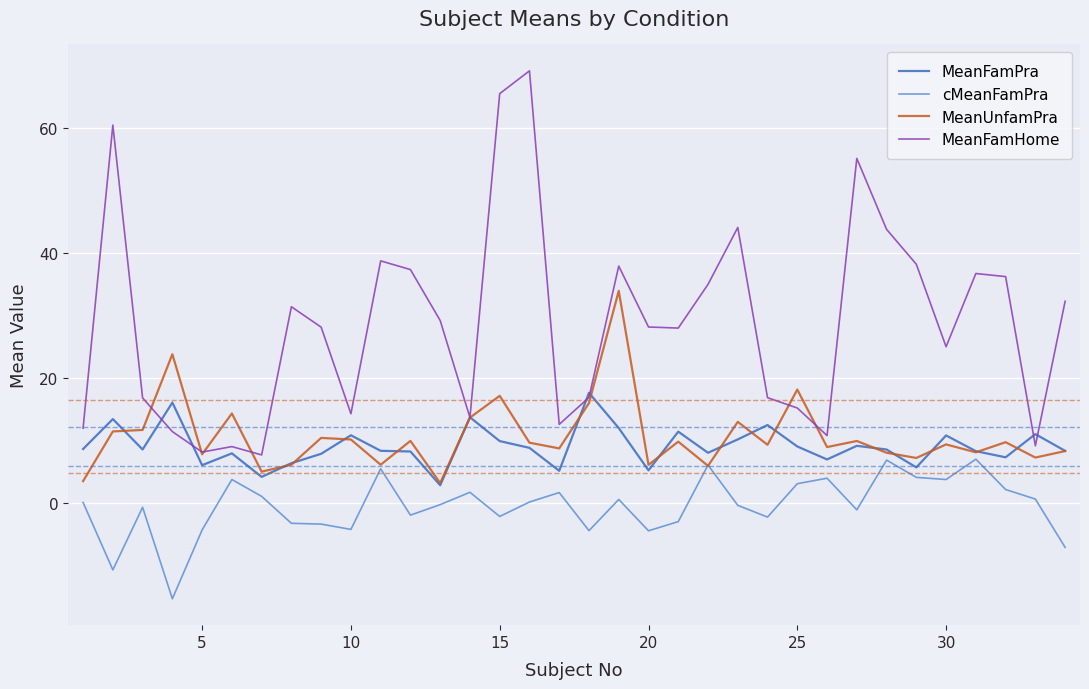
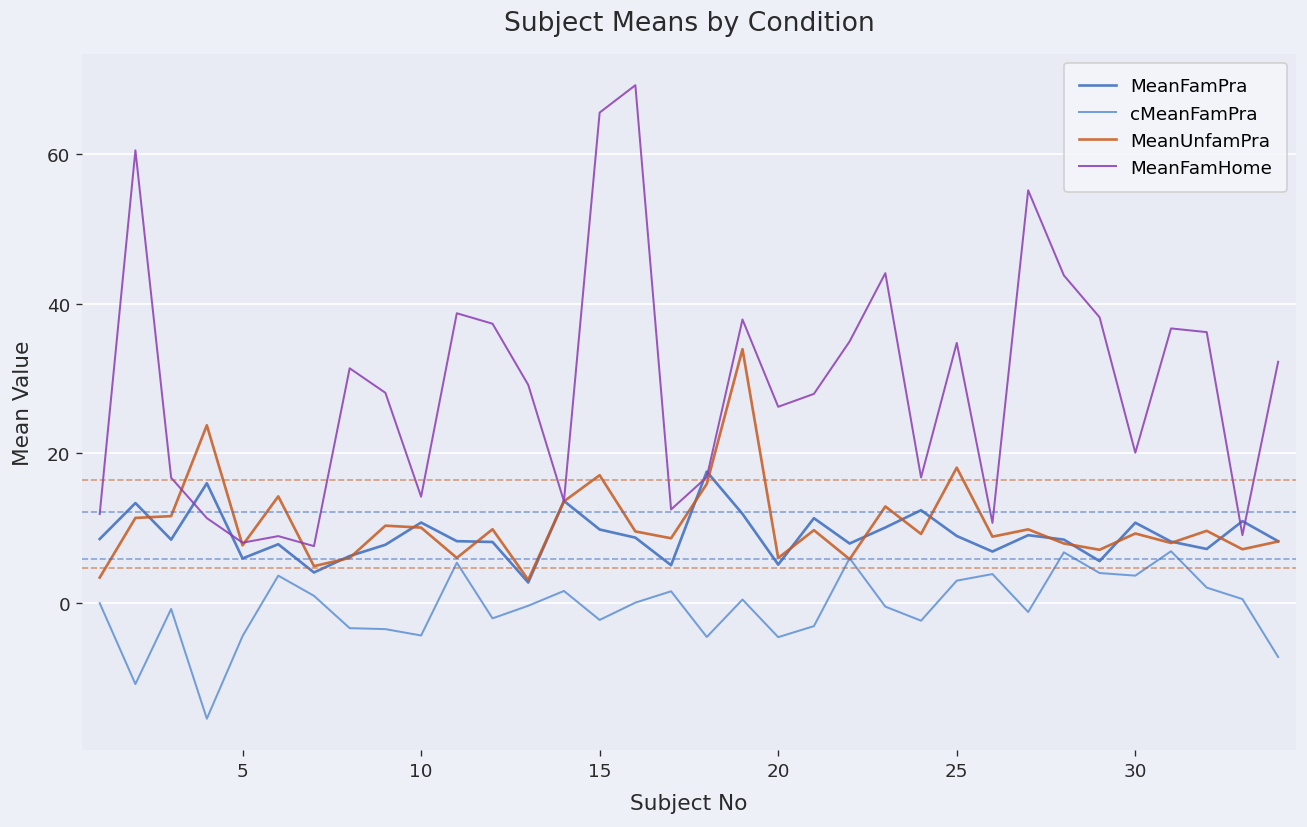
  {
    "MeanUnfamPra": {
      "10": 10,
      "15": 17,
      "20": 6,
      "25": 18,
      "30": 9
    },
    "MeanFamHome": {
      "10": 14,
      "15": 65,
-     "20": 28,
-     "25": 15,
-     "30": 25
+     "20": 26,
+     "25": 35,
+     "30": 20
    }
  }
